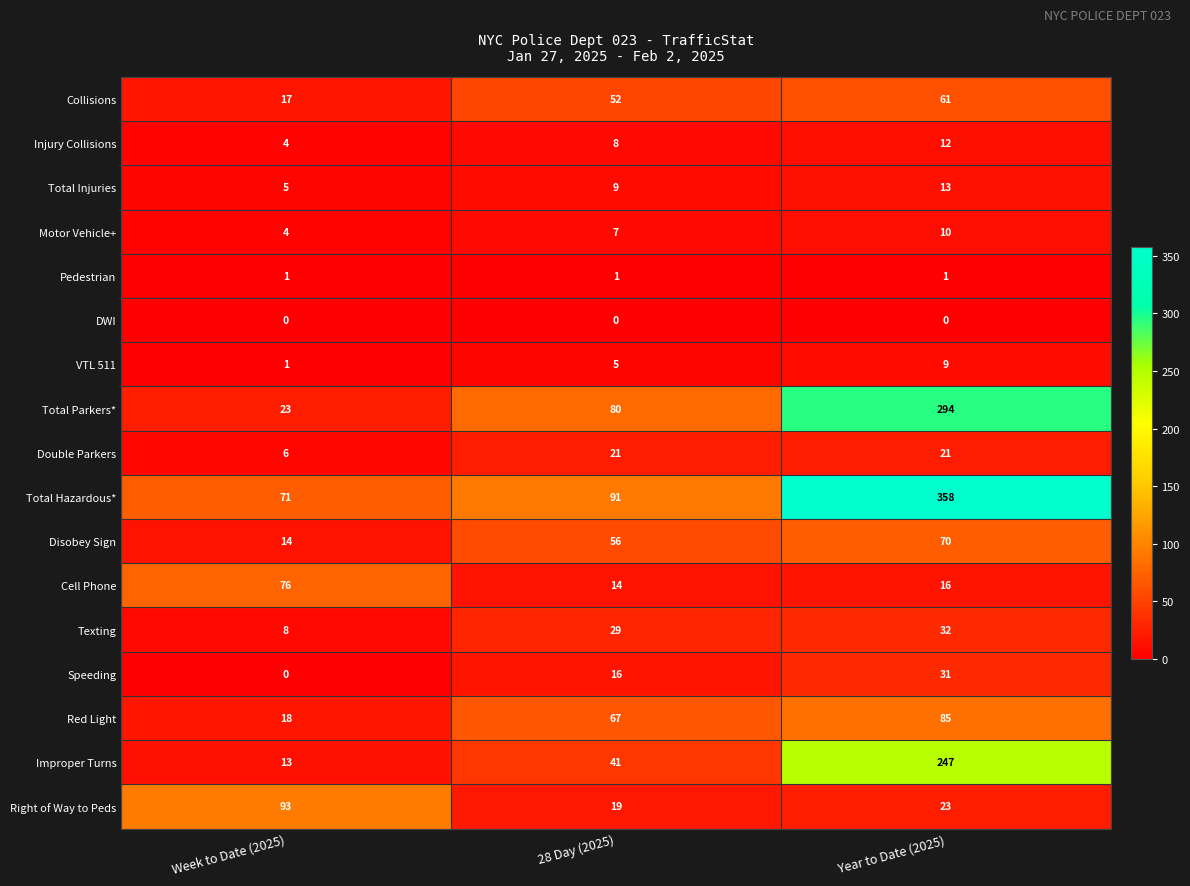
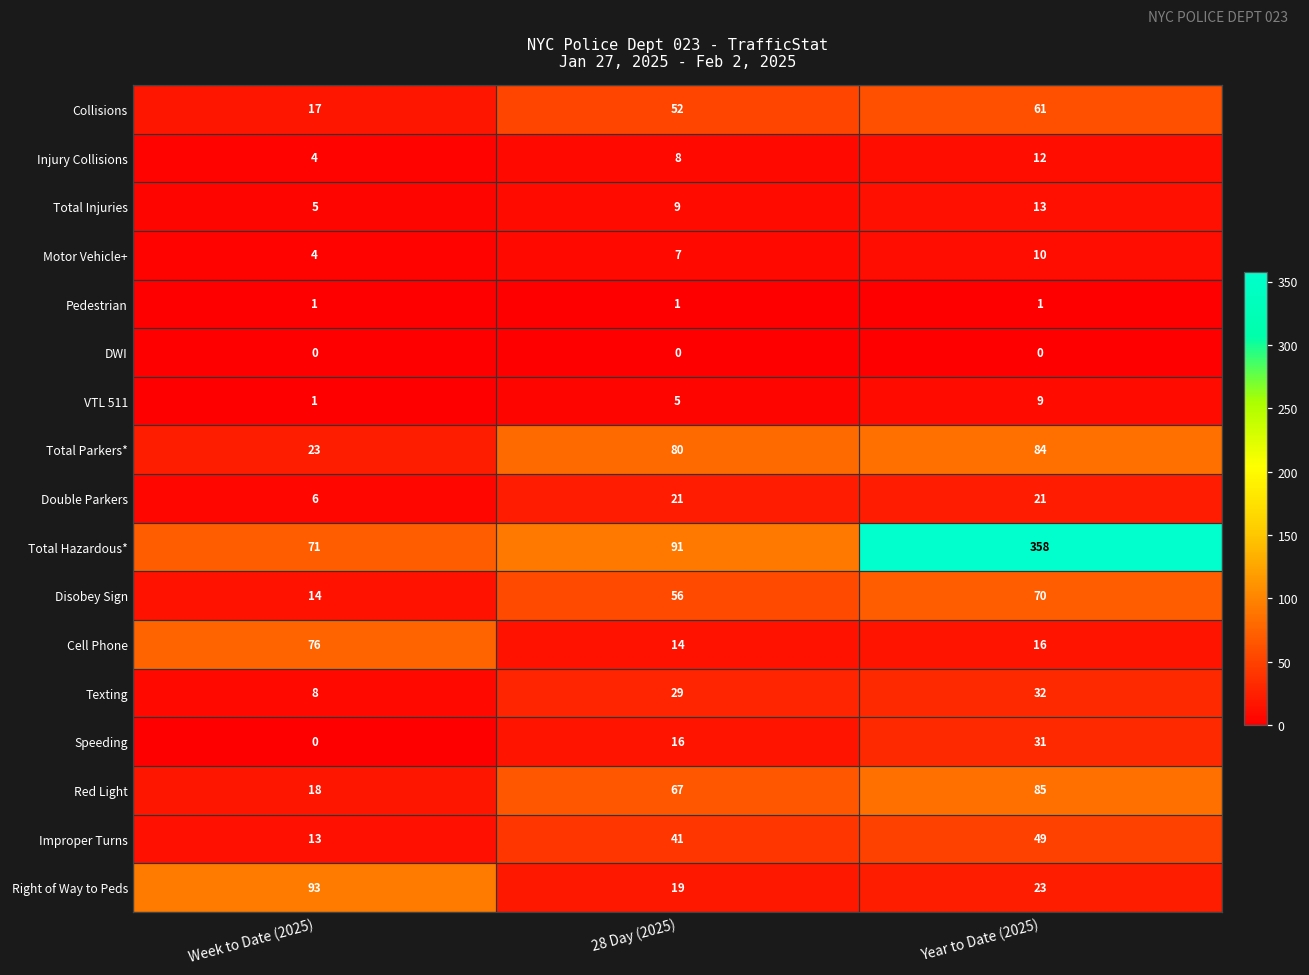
  {
    "Collisions": {
      "Week to Date (2025)": 17,
      "28 Day (2025)": 52,
      "Year to Date (2025)": 61
    },
    "Injury Collisions": {
      "Week to Date (2025)": 4,
      "28 Day (2025)": 8,
      "Year to Date (2025)": 12
    },
    "Total Injuries": {
      "Week to Date (2025)": 5,
      "28 Day (2025)": 9,
      "Year to Date (2025)": 13
    },
    "Motor Vehicle+": {
      "Week to Date (2025)": 4,
      "28 Day (2025)": 7,
      "Year to Date (2025)": 10
    },
    "Pedestrian": {
      "Week to Date (2025)": 1,
      "28 Day (2025)": 1,
      "Year to Date (2025)": 1
    },
    "DWI": {
      "Week to Date (2025)": 0,
      "28 Day (2025)": 0,
      "Year to Date (2025)": 0
    },
    "VTL 511": {
      "Week to Date (2025)": 1,
      "28 Day (2025)": 5,
      "Year to Date (2025)": 9
    },
    "Total Parkers*": {
      "Week to Date (2025)": 23,
      "28 Day (2025)": 80,
-     "Year to Date (2025)": 294
+     "Year to Date (2025)": 84
    },
    "Double Parkers": {
      "Week to Date (2025)": 6,
      "28 Day (2025)": 21,
      "Year to Date (2025)": 21
    },
    "Total Hazardous*": {
      "Week to Date (2025)": 71,
      "28 Day (2025)": 91,
      "Year to Date (2025)": 358
    },
    "Disobey Sign": {
      "Week to Date (2025)": 14,
      "28 Day (2025)": 56,
      "Year to Date (2025)": 70
    },
    "Cell Phone": {
      "Week to Date (2025)": 76,
      "28 Day (2025)": 14,
      "Year to Date (2025)": 16
    },
    "Texting": {
      "Week to Date (2025)": 8,
      "28 Day (2025)": 29,
      "Year to Date (2025)": 32
    },
    "Speeding": {
      "Week to Date (2025)": 0,
      "28 Day (2025)": 16,
      "Year to Date (2025)": 31
    },
    "Red Light": {
      "Week to Date (2025)": 18,
      "28 Day (2025)": 67,
      "Year to Date (2025)": 85
    },
    "Improper Turns": {
      "Week to Date (2025)": 13,
      "28 Day (2025)": 41,
-     "Year to Date (2025)": 247
+     "Year to Date (2025)": 49
    },
    "Right of Way to Peds": {
      "Week to Date (2025)": 93,
      "28 Day (2025)": 19,
      "Year to Date (2025)": 23
    }
  }
